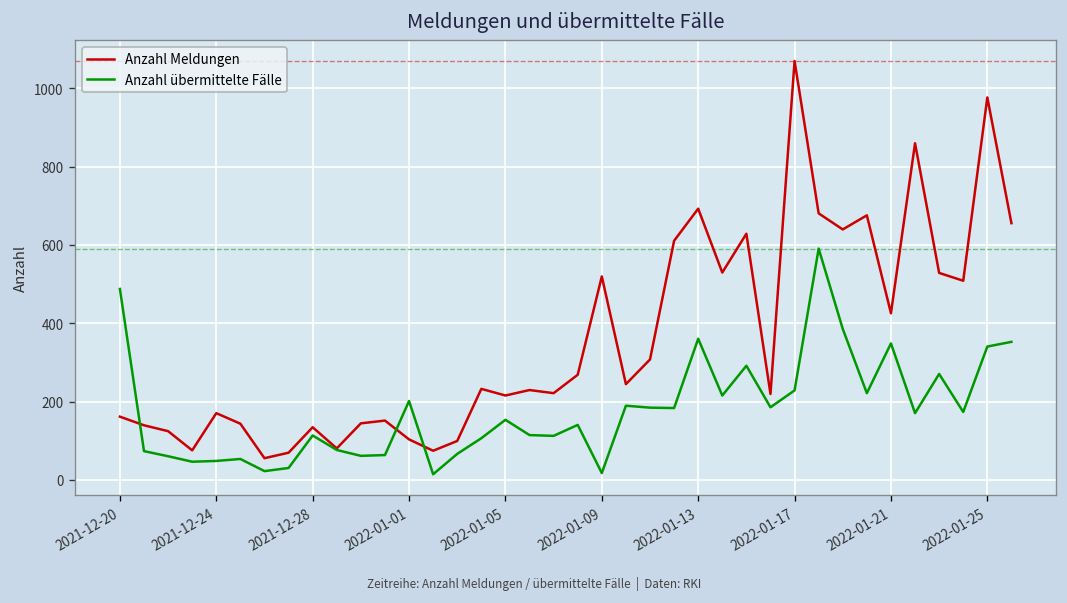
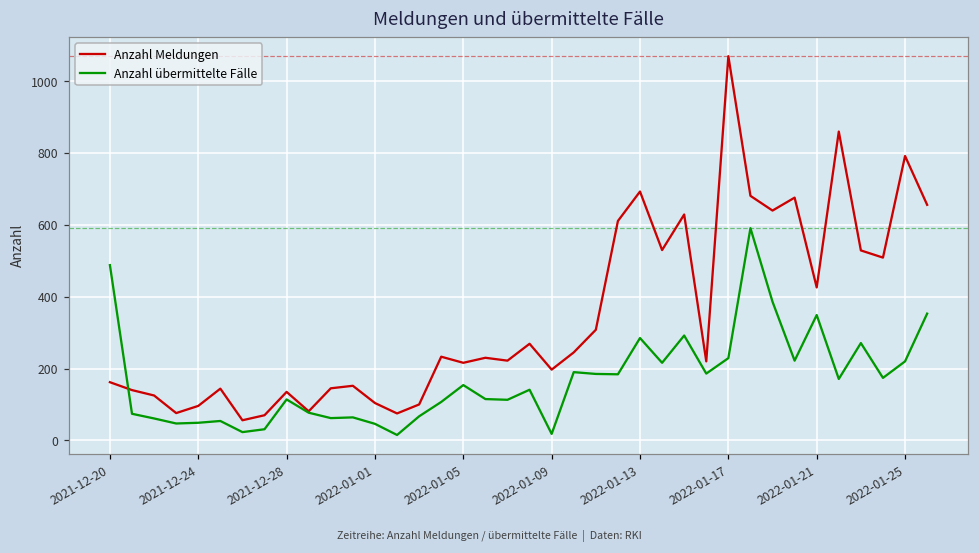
  {
    "Anzahl Meldungen": {
      "2021-12-20": 160,
-     "2021-12-24": 170,
+     "2021-12-24": 100,
      "2021-12-28": 140,
      "2022-01-01": 100,
      "2022-01-05": 220,
-     "2022-01-09": 520,
+     "2022-01-09": 200,
      "2022-01-13": 690,
      "2022-01-17": 1070,
      "2022-01-21": 430,
-     "2022-01-25": 980
+     "2022-01-25": 790
    },
    "Anzahl übermittelte Fälle": {
      "2021-12-20": 490,
      "2021-12-24": 50,
      "2021-12-28": 110,
-     "2022-01-01": 200,
+     "2022-01-01": 50,
      "2022-01-05": 150,
      "2022-01-09": 20,
-     "2022-01-13": 360,
+     "2022-01-13": 290,
      "2022-01-17": 230,
      "2022-01-21": 350,
-     "2022-01-25": 340
+     "2022-01-25": 220
    }
  }
